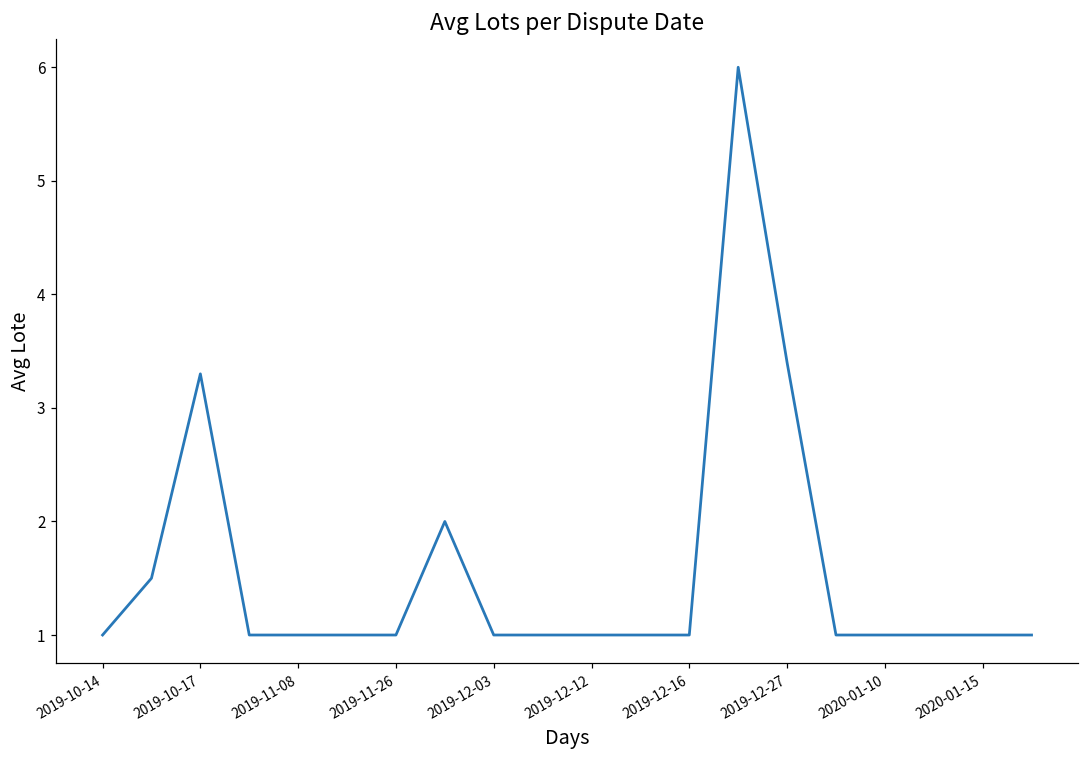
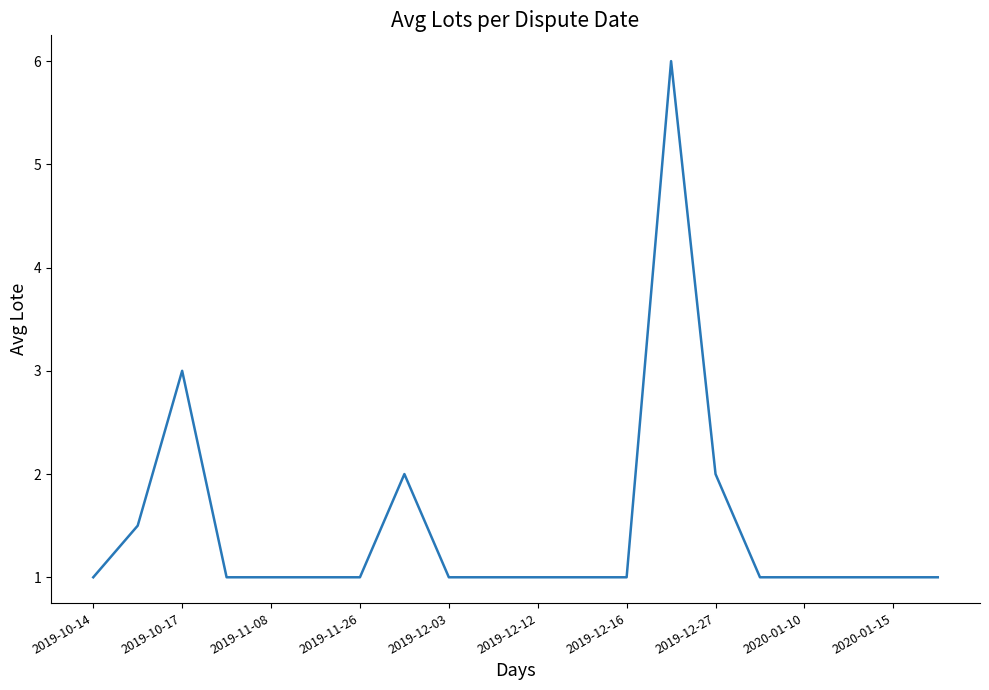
  {
    "2019-10-14": 1.0,
-   "2019-10-17": 3.3,
+   "2019-10-17": 3.0,
    "2019-11-08": 1.0,
    "2019-11-26": 1.0,
    "2019-12-03": 1.0,
    "2019-12-12": 1.0,
    "2019-12-16": 1.0,
-   "2019-12-27": 3.4,
+   "2019-12-27": 2.0,
    "2020-01-10": 1.0,
    "2020-01-15": 1.0
  }
